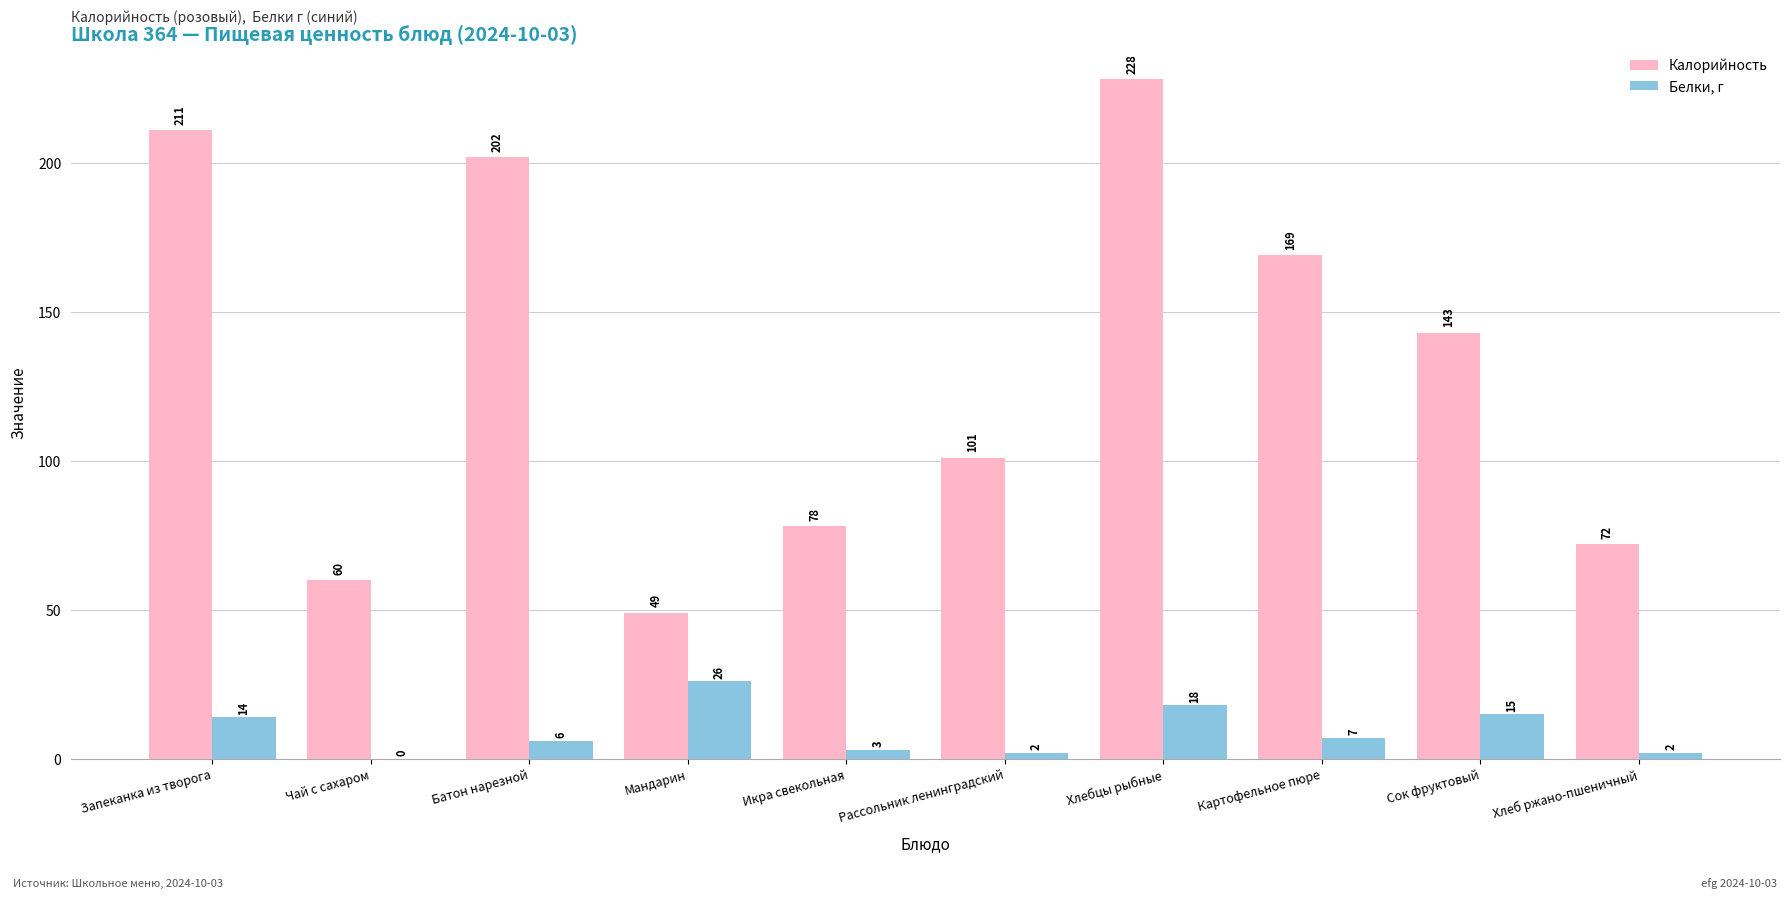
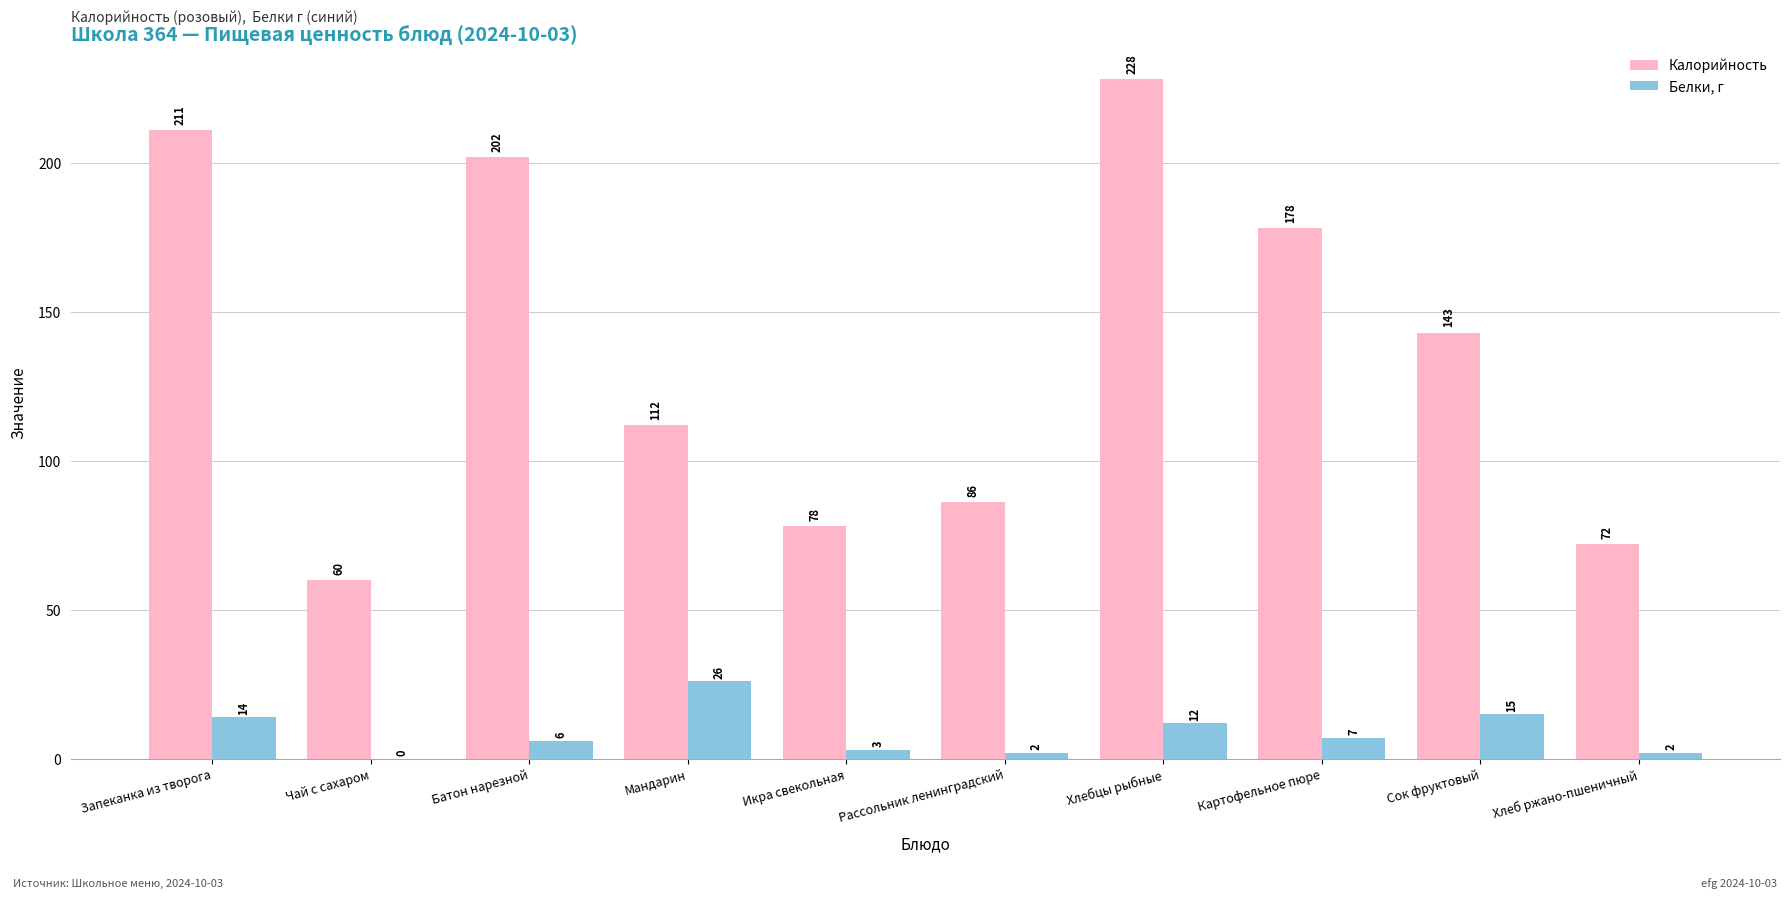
  {
    "Калорийность": {
      "Запеканка из творога": 211,
      "Чай с сахаром": 60,
      "Батон нарезной": 202,
-     "Мандарин": 49,
+     "Мандарин": 112,
      "Икра свекольная": 78,
-     "Рассольник ленинградский": 101,
+     "Рассольник ленинградский": 86,
      "Хлебцы рыбные": 228,
-     "Картофельное пюре": 169,
+     "Картофельное пюре": 178,
      "Сок фруктовый": 143,
      "Хлеб ржано-пшеничный": 72
    },
    "Белки, г": {
      "Запеканка из творога": 14,
      "Чай с сахаром": 0,
      "Батон нарезной": 6,
      "Мандарин": 26,
      "Икра свекольная": 3,
      "Рассольник ленинградский": 2,
-     "Хлебцы рыбные": 18,
+     "Хлебцы рыбные": 12,
      "Картофельное пюре": 7,
      "Сок фруктовый": 15,
      "Хлеб ржано-пшеничный": 2
    }
  }
